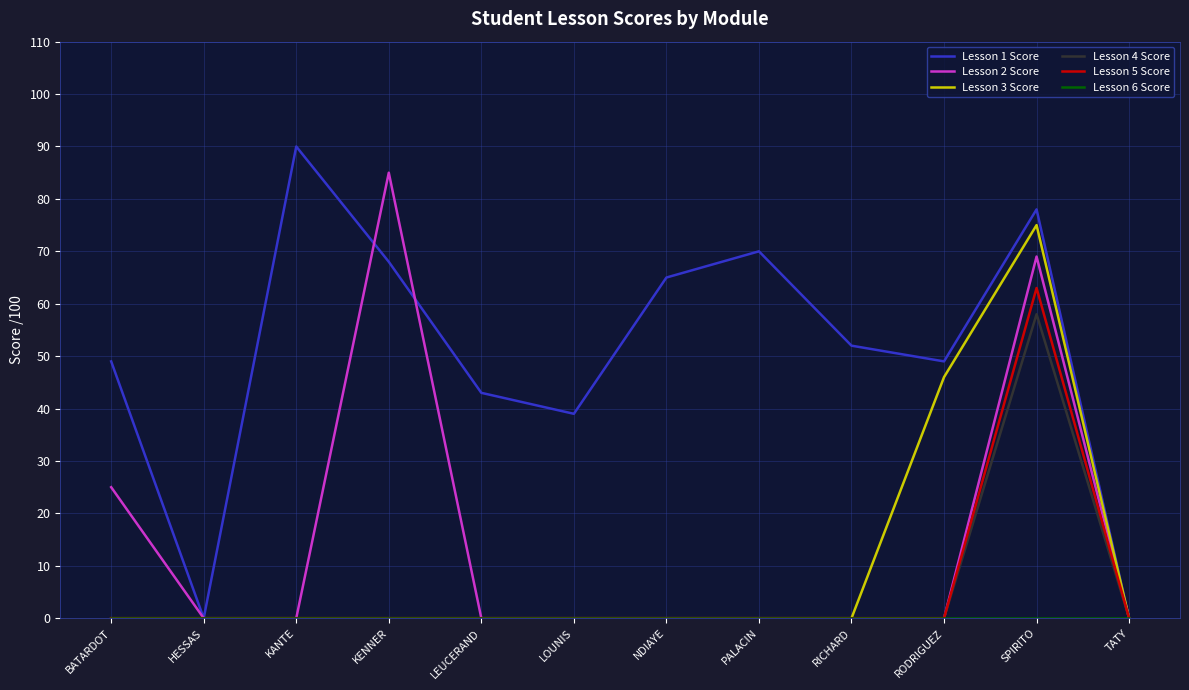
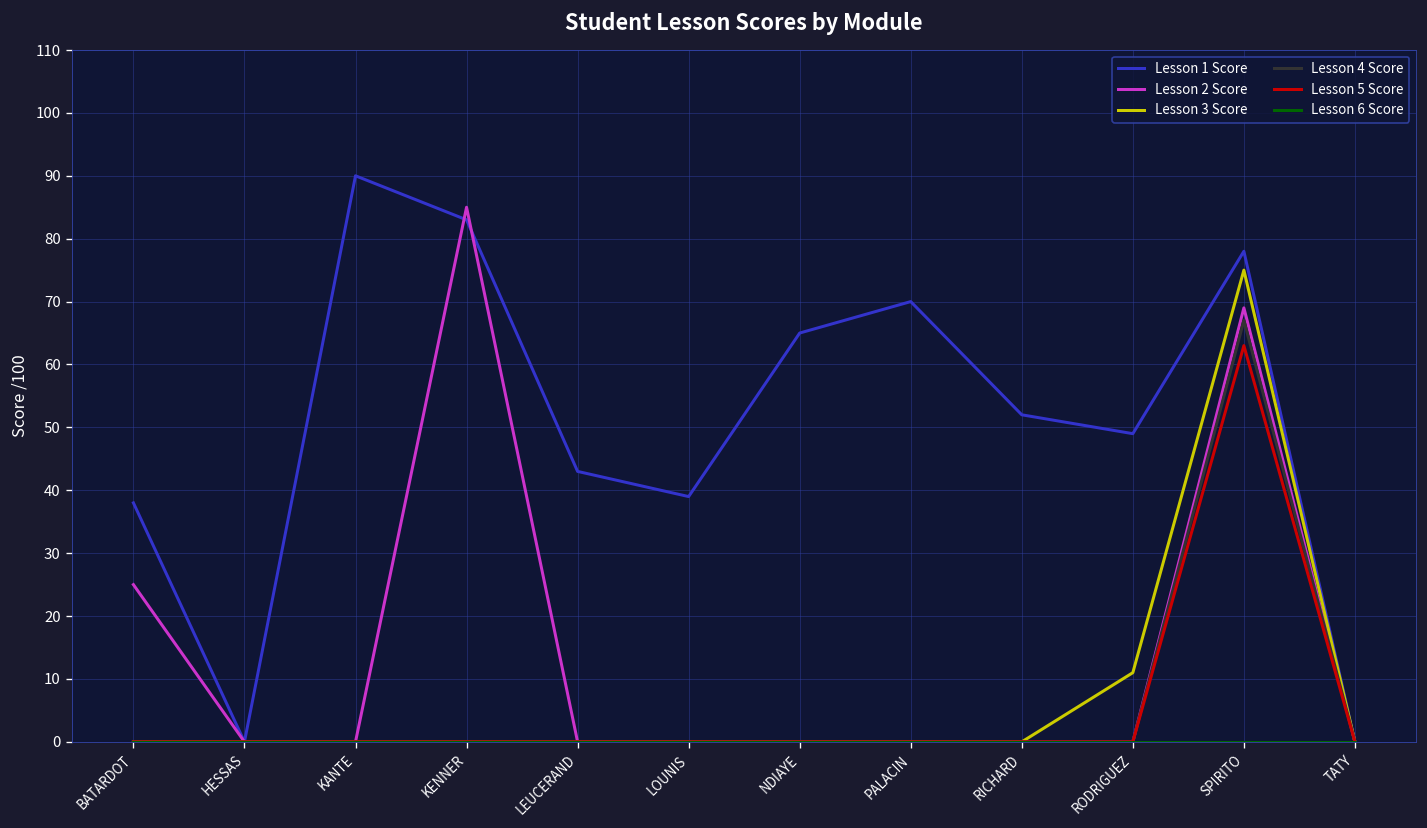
  {
    "Lesson 1 Score": {
-     "BATARDOT": 49,
+     "BATARDOT": 38,
      "KANTE": 90,
-     "KENNER": 68,
+     "KENNER": 83,
      "LEUCERAND": 43,
      "LOUNIS": 39,
      "NDIAYE": 65,
      "PALACIN": 70,
      "RICHARD": 52,
      "RODRIGUEZ": 49,
      "SPIRITO": 78
    },
    "Lesson 2 Score": {
      "BATARDOT": 25,
      "KENNER": 85,
      "SPIRITO": 69
    },
    "Lesson 3 Score": {
-     "RODRIGUEZ": 46,
+     "RODRIGUEZ": 11,
      "SPIRITO": 75
    },
    "Lesson 4 Score": {
-     "SPIRITO": 58
+     "SPIRITO": 67
    },
    "Lesson 5 Score": {
      "SPIRITO": 63
    },
    "Lesson 6 Score": {
      "SPIRITO": 0
    }
  }
